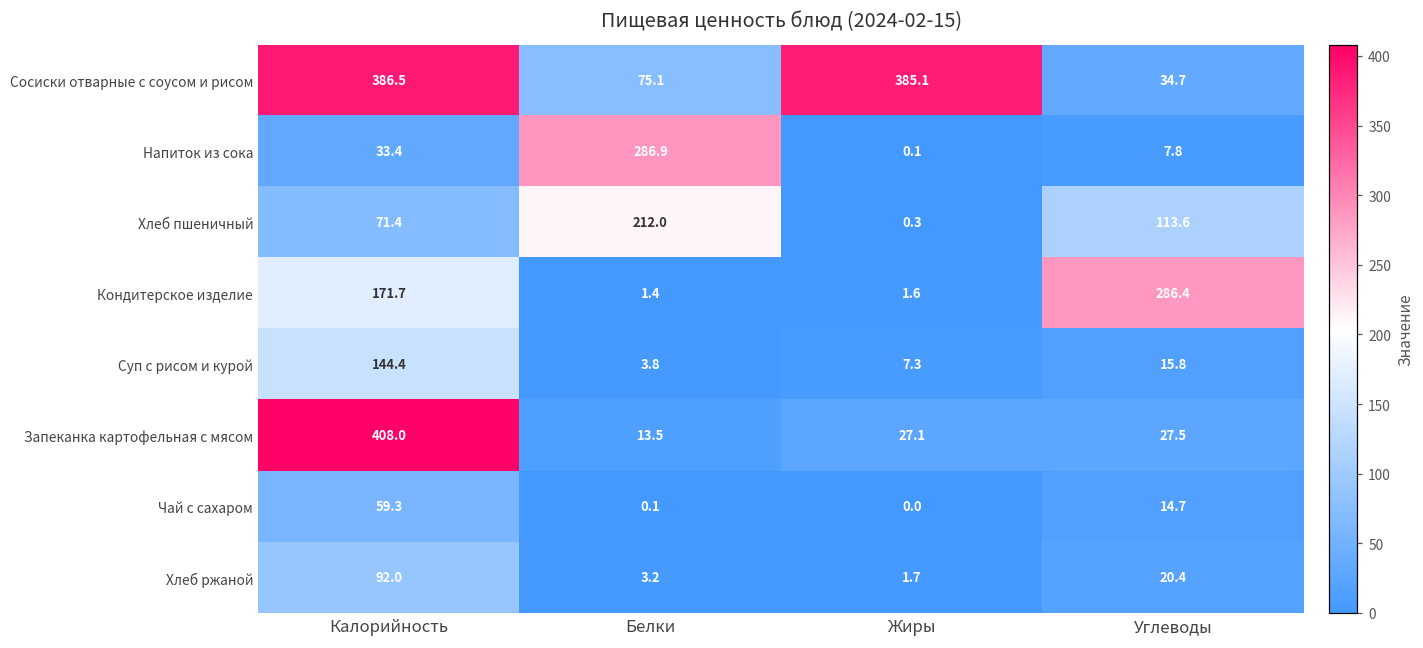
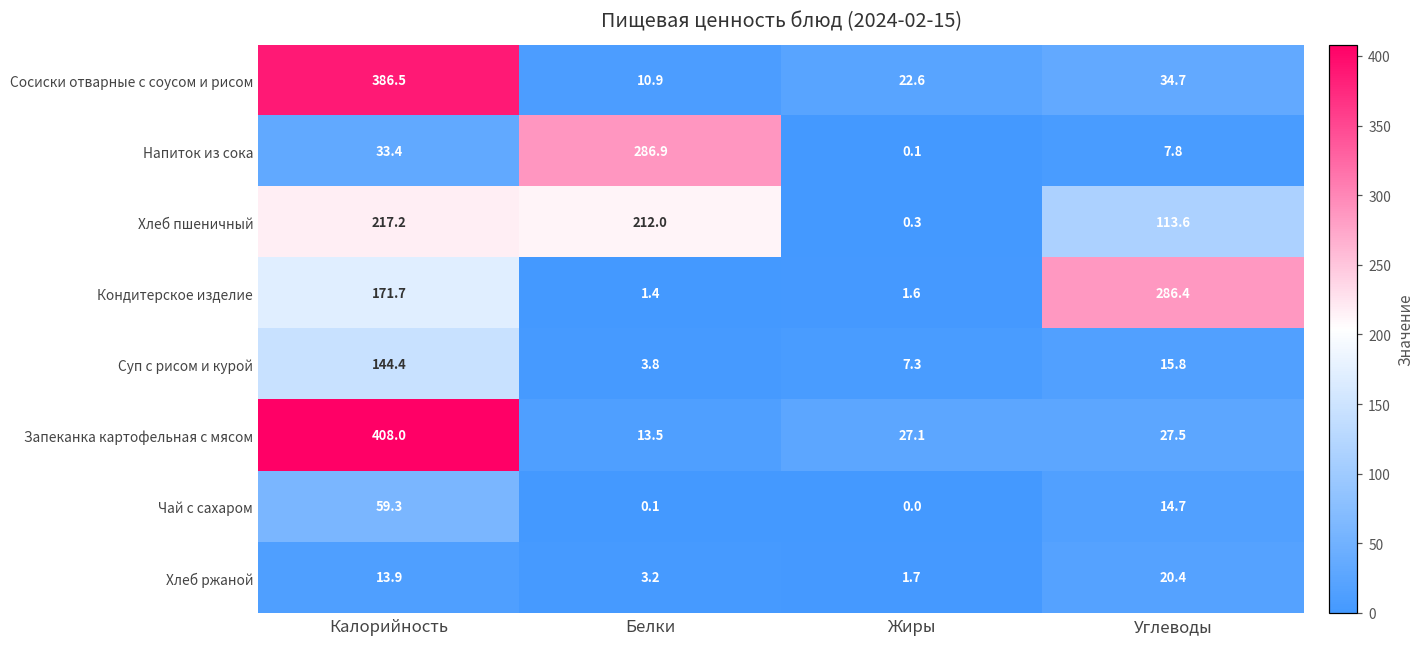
  {
    "Сосиски отварные с соусом и рисом": {
      "Калорийность": 386.5,
-     "Белки": 75.1,
-     "Жиры": 385.1,
+     "Белки": 10.9,
+     "Жиры": 22.6,
      "Углеводы": 34.7
    },
    "Напиток из сока": {
      "Калорийность": 33.4,
      "Белки": 286.9,
      "Жиры": 0.1,
      "Углеводы": 7.8
    },
    "Хлеб пшеничный": {
-     "Калорийность": 71.4,
+     "Калорийность": 217.2,
      "Белки": 212.0,
      "Жиры": 0.3,
      "Углеводы": 113.6
    },
    "Кондитерское изделие": {
      "Калорийность": 171.7,
      "Белки": 1.4,
      "Жиры": 1.6,
      "Углеводы": 286.4
    },
    "Суп с рисом и курой": {
      "Калорийность": 144.4,
      "Белки": 3.8,
      "Жиры": 7.3,
      "Углеводы": 15.8
    },
    "Запеканка картофельная с мясом": {
      "Калорийность": 408.0,
      "Белки": 13.5,
      "Жиры": 27.1,
      "Углеводы": 27.5
    },
    "Чай с сахаром": {
      "Калорийность": 59.3,
      "Белки": 0.1,
      "Жиры": 0.0,
      "Углеводы": 14.7
    },
    "Хлеб ржаной": {
-     "Калорийность": 92.0,
+     "Калорийность": 13.9,
      "Белки": 3.2,
      "Жиры": 1.7,
      "Углеводы": 20.4
    }
  }
